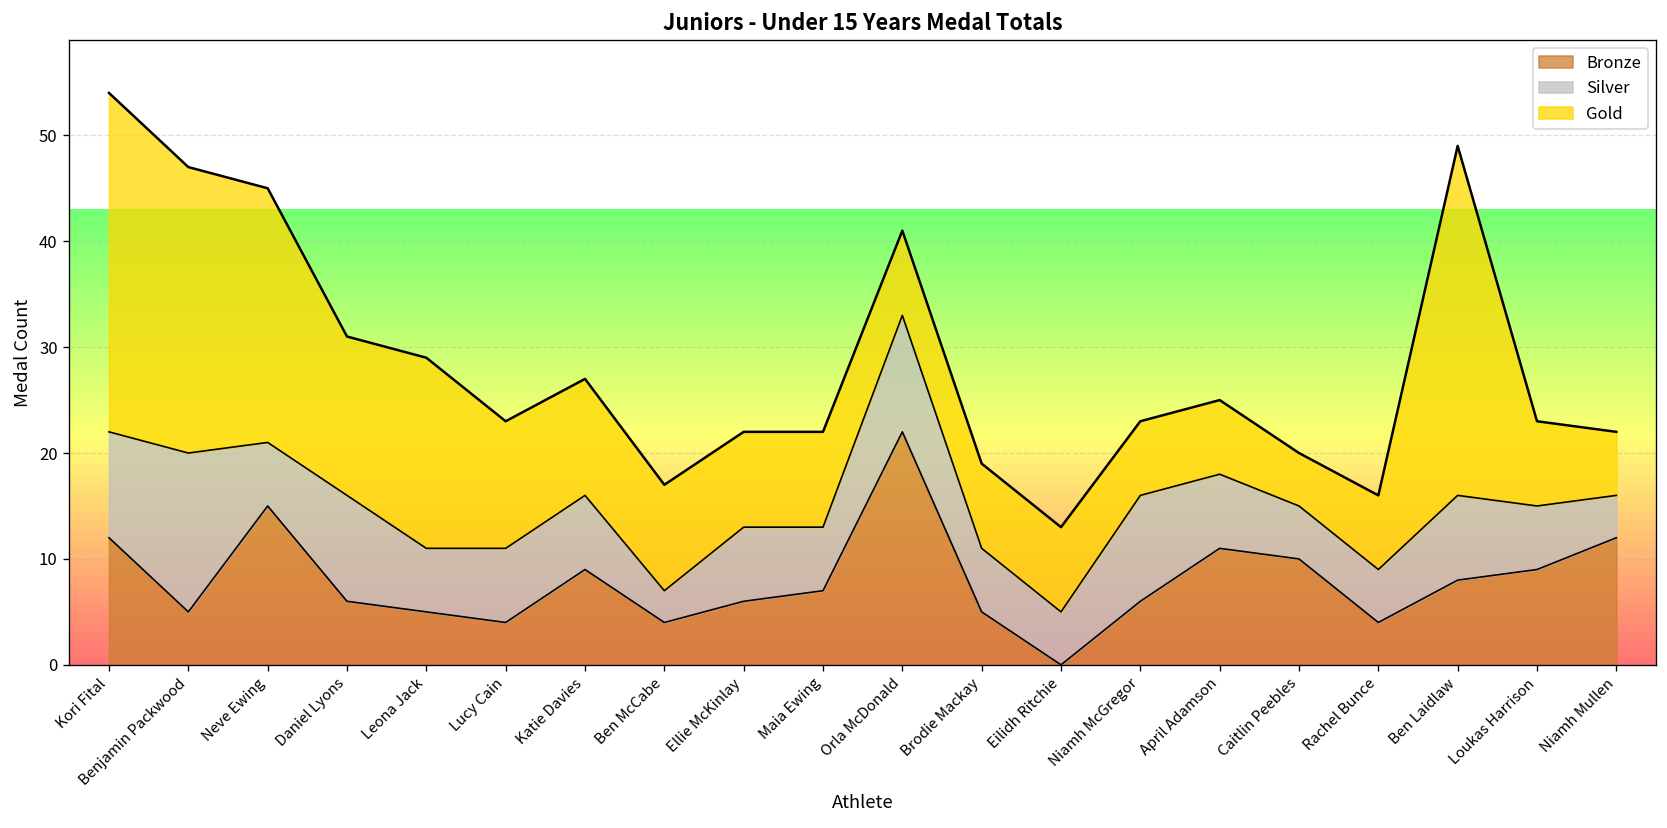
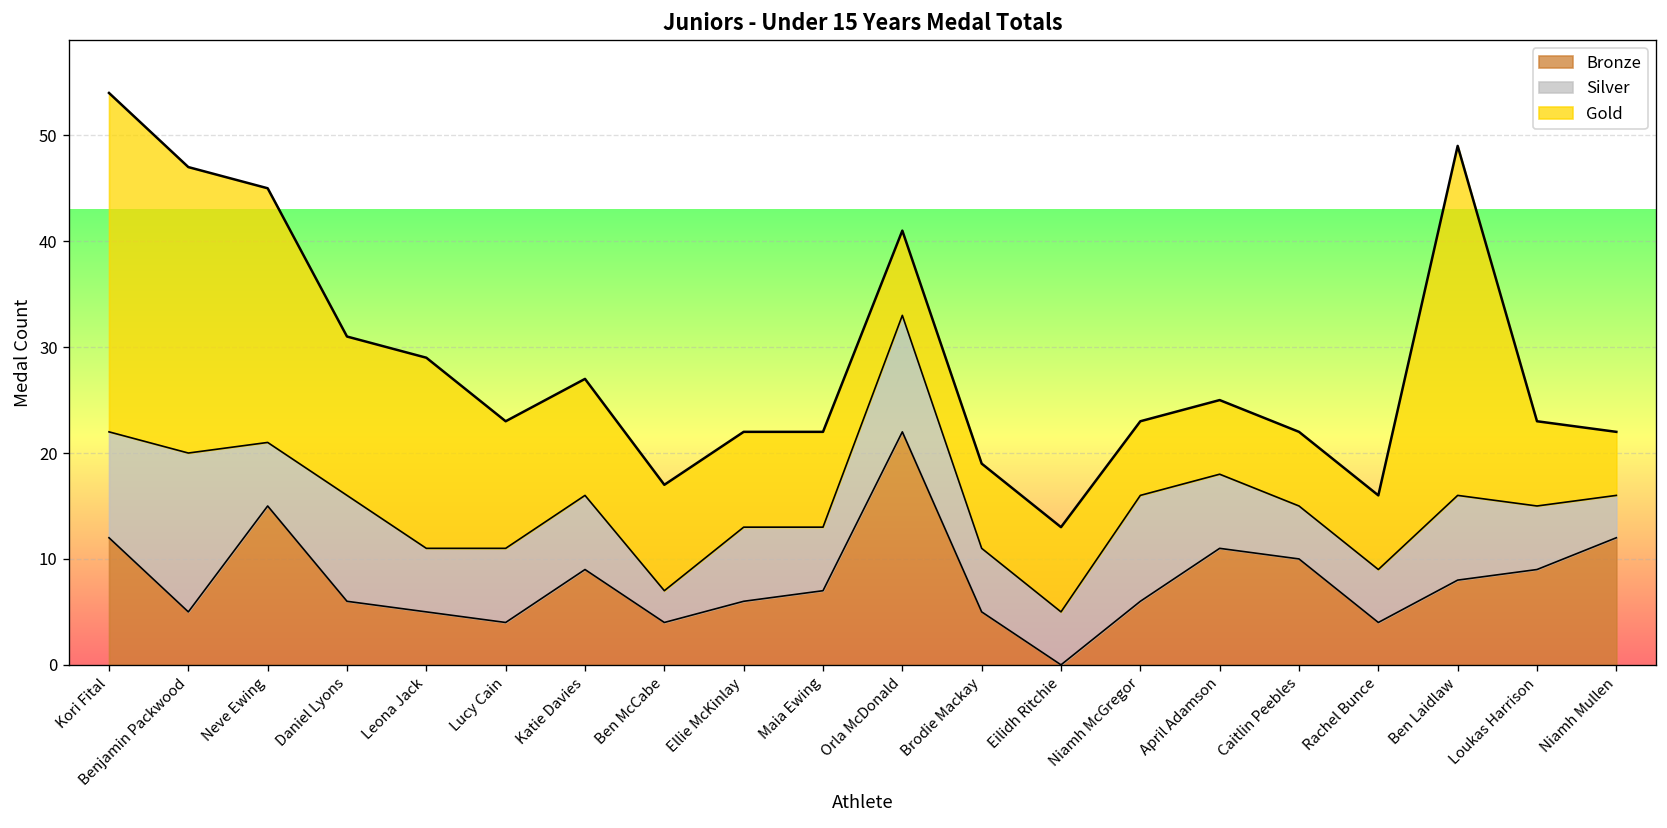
  {
    "Bronze": {
      "Kori Fital": 12,
      "Benjamin Packwood": 5,
      "Neve Ewing": 15,
      "Daniel Lyons": 6,
      "Leona Jack": 5,
      "Lucy Cain": 4,
      "Katie Davies": 9,
      "Ben McCabe": 4,
      "Ellie McKinlay": 6,
      "Maia Ewing": 7,
      "Orla McDonald": 22,
      "Brodie Mackay": 5,
      "Eilidh Ritchie": 0,
      "Niamh McGregor": 6,
      "April Adamson": 11,
      "Caitlin Peebles": 10,
      "Rachel Bunce": 4,
      "Ben Laidlaw": 8,
      "Loukas Harrison": 9,
      "Niamh Mullen": 12
    },
    "Silver": {
      "Kori Fital": 10,
      "Benjamin Packwood": 15,
      "Neve Ewing": 6,
      "Daniel Lyons": 10,
      "Leona Jack": 6,
      "Lucy Cain": 7,
      "Katie Davies": 7,
      "Ben McCabe": 3,
      "Ellie McKinlay": 7,
      "Maia Ewing": 6,
      "Orla McDonald": 11,
      "Brodie Mackay": 6,
      "Eilidh Ritchie": 5,
      "Niamh McGregor": 10,
      "April Adamson": 7,
      "Caitlin Peebles": 5,
      "Rachel Bunce": 5,
      "Ben Laidlaw": 8,
      "Loukas Harrison": 6,
      "Niamh Mullen": 4
    },
    "Gold": {
      "Kori Fital": 32,
      "Benjamin Packwood": 27,
      "Neve Ewing": 24,
      "Daniel Lyons": 15,
      "Leona Jack": 18,
      "Lucy Cain": 12,
      "Katie Davies": 11,
      "Ben McCabe": 10,
      "Ellie McKinlay": 9,
      "Maia Ewing": 9,
      "Orla McDonald": 8,
      "Brodie Mackay": 8,
      "Eilidh Ritchie": 8,
      "Niamh McGregor": 7,
      "April Adamson": 7,
-     "Caitlin Peebles": 5,
+     "Caitlin Peebles": 7,
      "Rachel Bunce": 7,
      "Ben Laidlaw": 33,
      "Loukas Harrison": 8,
      "Niamh Mullen": 6
    }
  }
